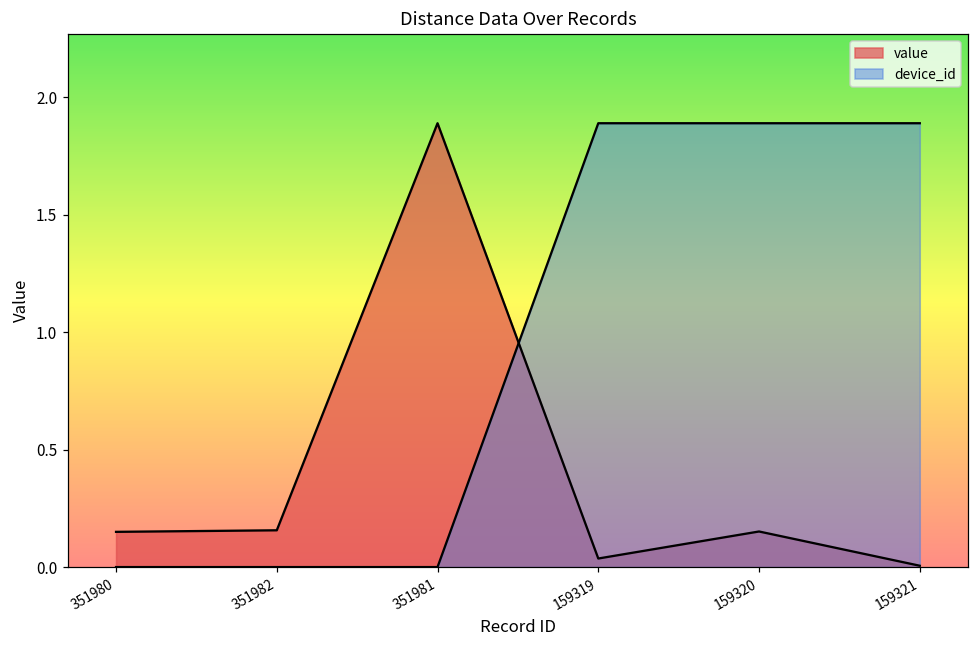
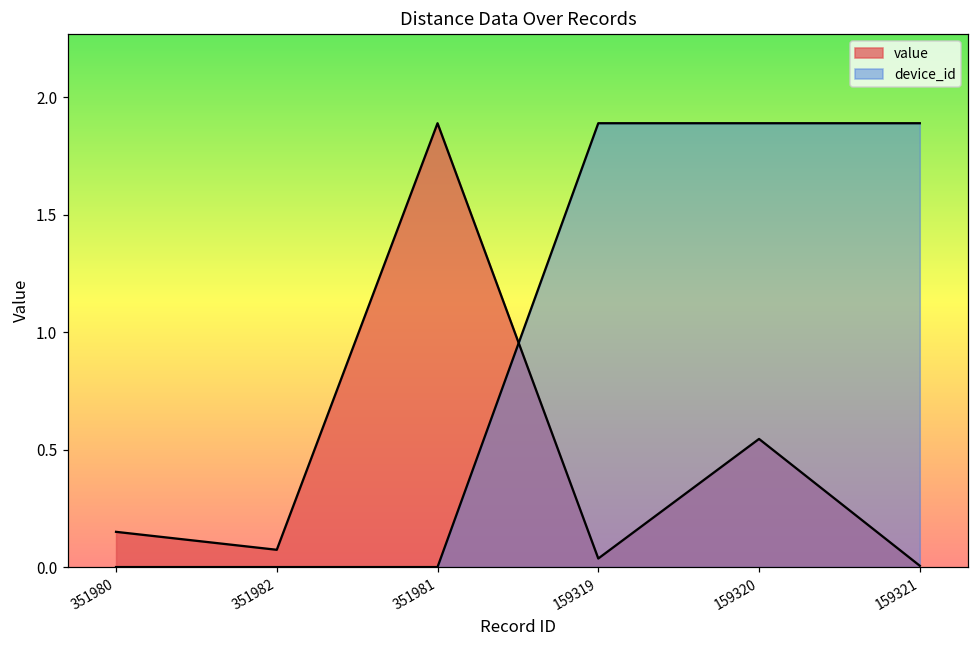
  {
    "value": {
      "351980": 0.15,
-     "351982": 0.16,
+     "351982": 0.07,
      "351981": 1.89,
      "159319": 0.04,
-     "159320": 0.15,
+     "159320": 0.55,
      "159321": 0.01
    },
    "device_id": {
      "351980": 0.00,
      "351982": 0.00,
      "351981": 0.00,
      "159319": 1.89,
      "159320": 1.89,
      "159321": 1.89
    }
  }
